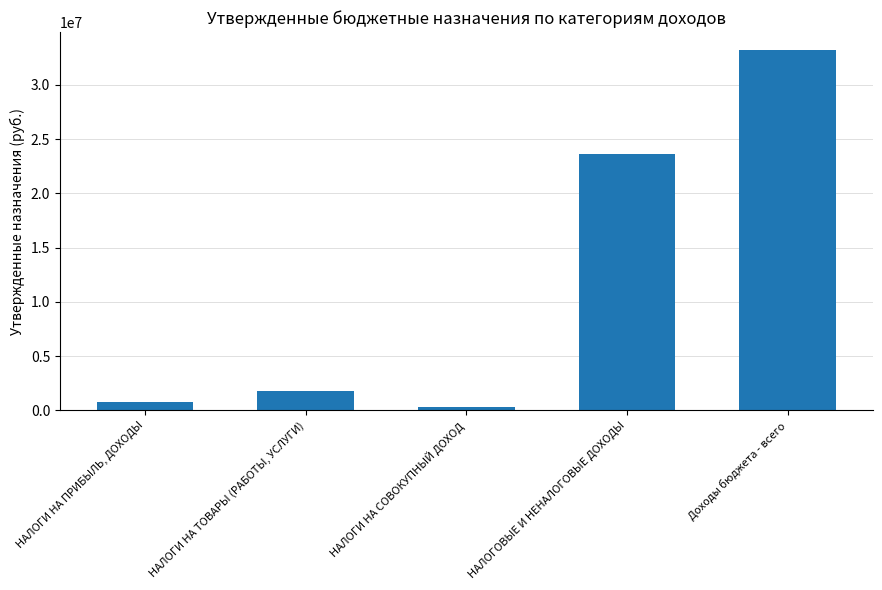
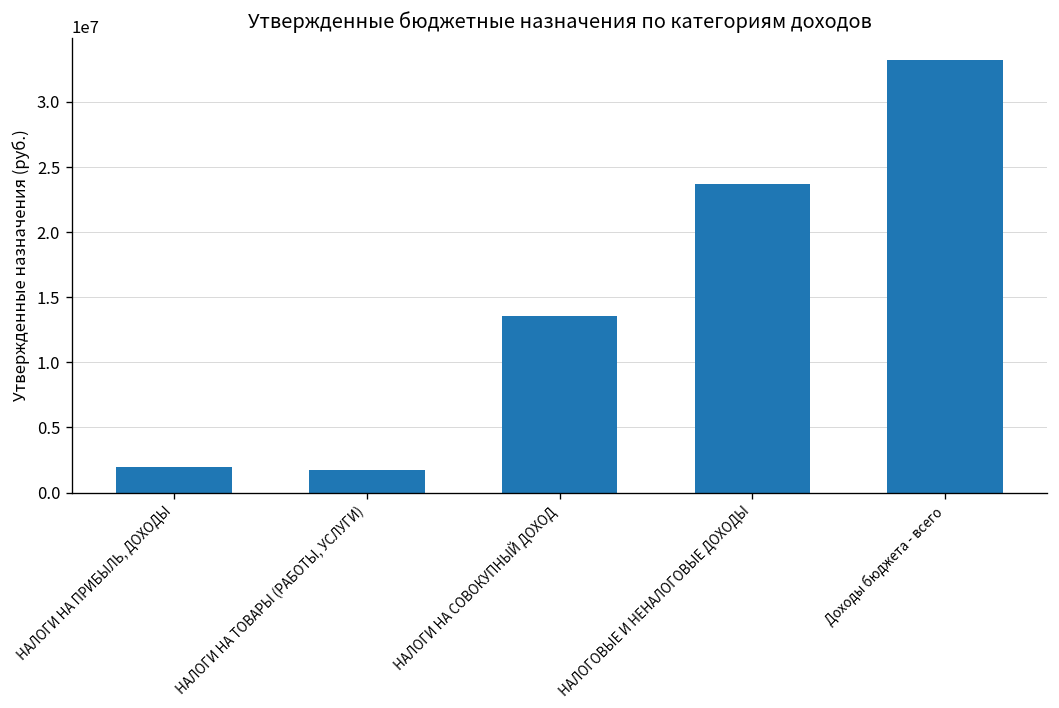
  {
-   "НАЛОГИ НА ПРИБЫЛЬ, ДОХОДЫ": 800000,
+   "НАЛОГИ НА ПРИБЫЛЬ, ДОХОДЫ": 2000000,
    "НАЛОГИ НА ТОВАРЫ (РАБОТЫ, УСЛУГИ)": 1800000,
-   "НАЛОГИ НА СОВОКУПНЫЙ ДОХОД": 300000,
+   "НАЛОГИ НА СОВОКУПНЫЙ ДОХОД": 13500000,
    "НАЛОГОВЫЕ И НЕНАЛОГОВЫЕ ДОХОДЫ": 23700000,
    "Доходы бюджета - всего": 33200000
  }
